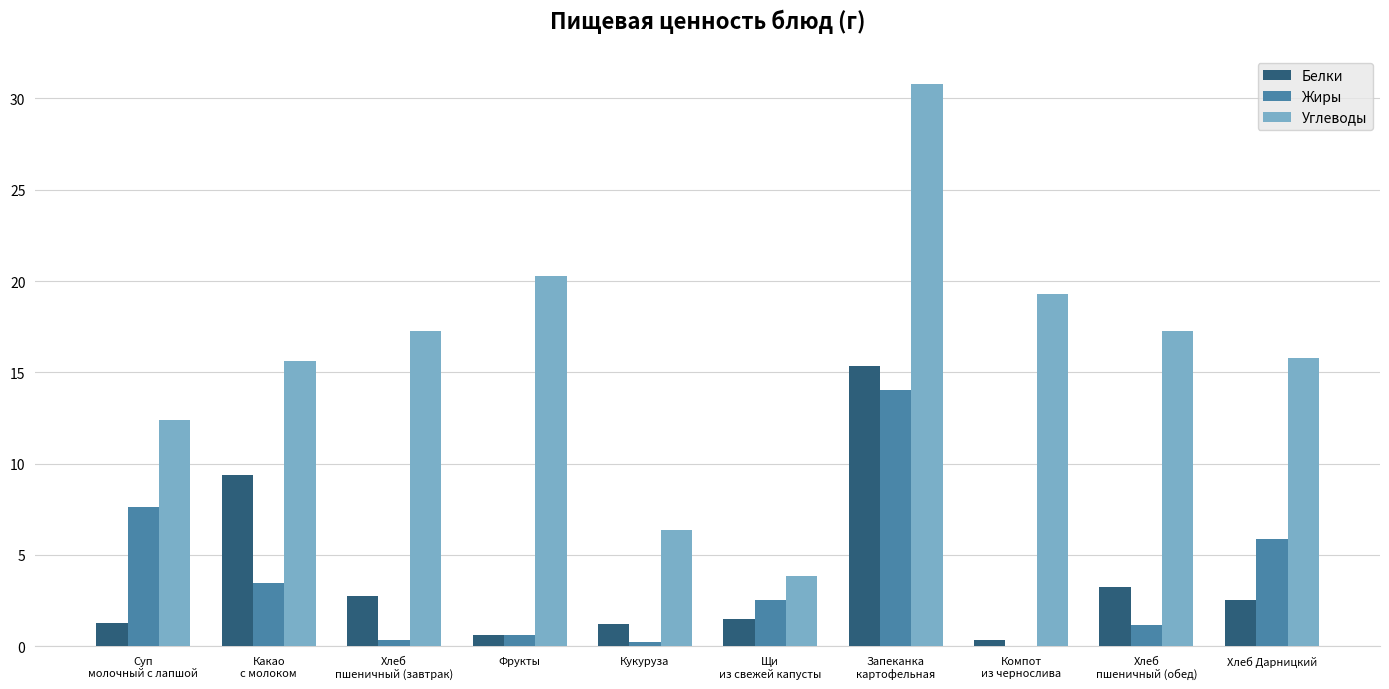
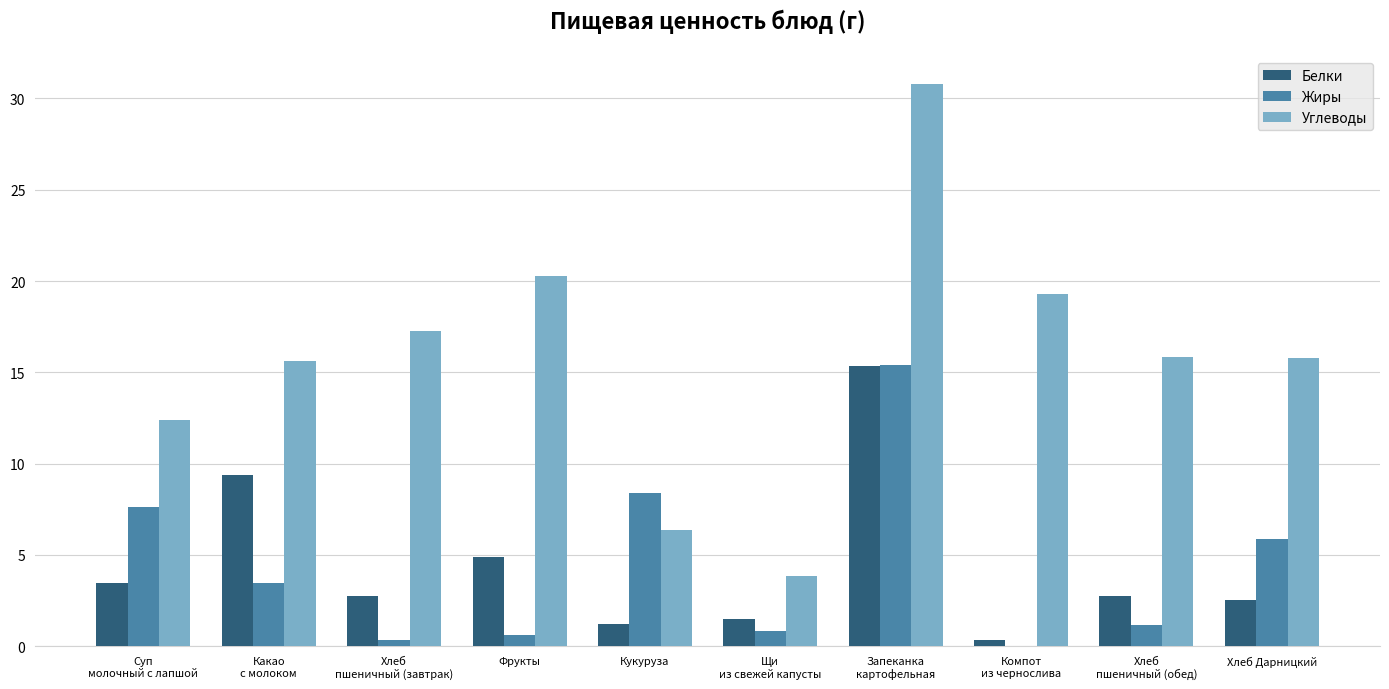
  {
    "Белки": {
-     "Суп молочный с лапшой": 1.3,
+     "Суп молочный с лапшой": 3.4,
      "Какао с молоком": 9.4,
      "Хлеб пшеничный (завтрак)": 2.8,
-     "Фрукты": 0.6,
+     "Фрукты": 4.9,
      "Кукуруза": 1.2,
      "Щи из свежей капусты": 1.5,
      "Запеканка картофельная": 15.4,
      "Компот из чернослива": 0.3,
-     "Хлеб пшеничный (обед)": 3.2,
+     "Хлеб пшеничный (обед)": 2.8,
      "Хлеб Дарницкий": 2.5
    },
    "Жиры": {
      "Суп молочный с лапшой": 7.6,
      "Какао с молоком": 3.5,
      "Хлеб пшеничный (завтрак)": 0.4,
      "Фрукты": 0.6,
-     "Кукуруза": 0.2,
-     "Щи из свежей капусты": 2.5,
-     "Запеканка картофельная": 14.1,
+     "Кукуруза": 8.4,
+     "Щи из свежей капусты": 0.8,
+     "Запеканка картофельная": 15.4,
      "Хлеб пшеничный (обед)": 1.1,
      "Хлеб Дарницкий": 5.9
    },
    "Углеводы": {
      "Суп молочный с лапшой": 12.4,
      "Какао с молоком": 15.6,
      "Хлеб пшеничный (завтрак)": 17.2,
      "Фрукты": 20.3,
      "Кукуруза": 6.4,
      "Щи из свежей капусты": 3.8,
      "Запеканка картофельная": 30.8,
      "Компот из чернослива": 19.3,
-     "Хлеб пшеничный (обед)": 17.2,
+     "Хлеб пшеничный (обед)": 15.9,
      "Хлеб Дарницкий": 15.8
    }
  }
